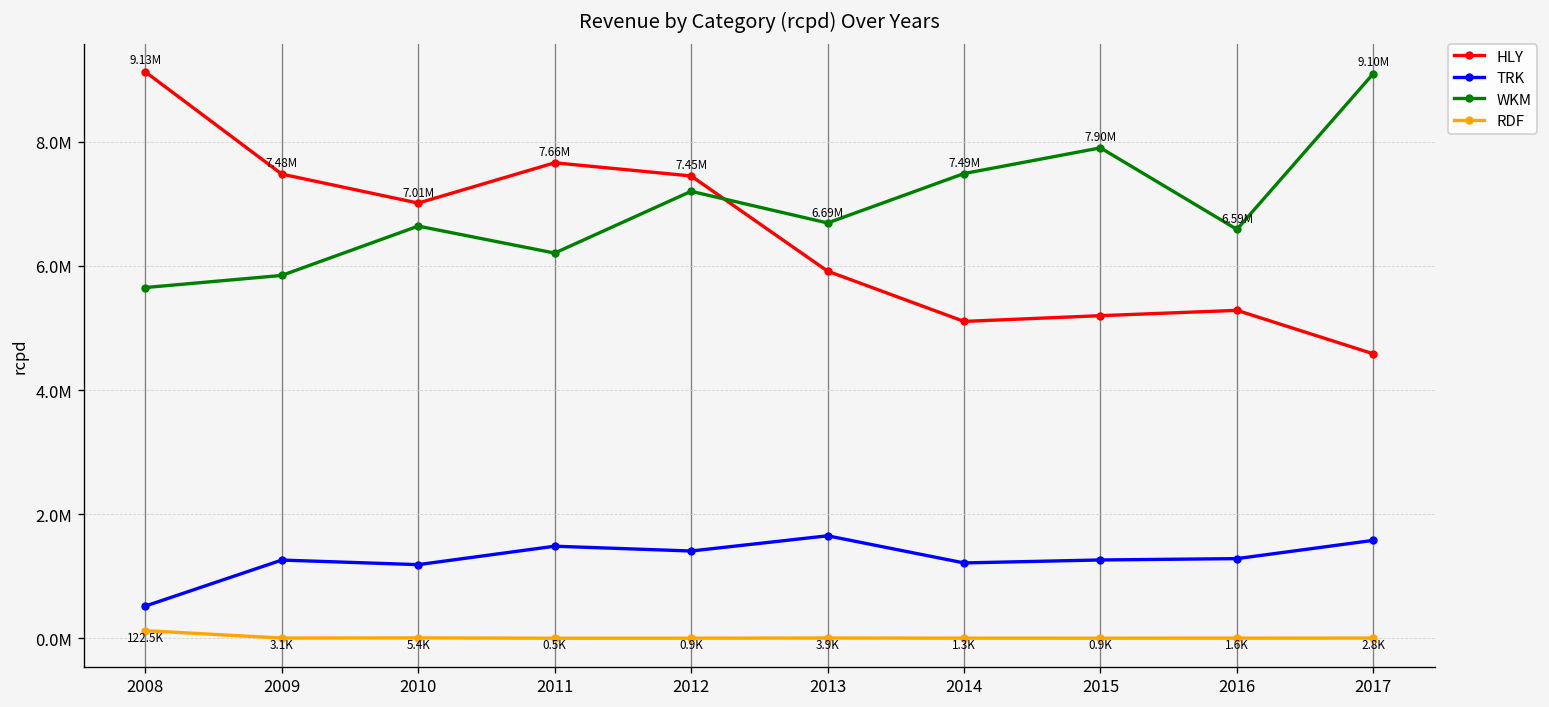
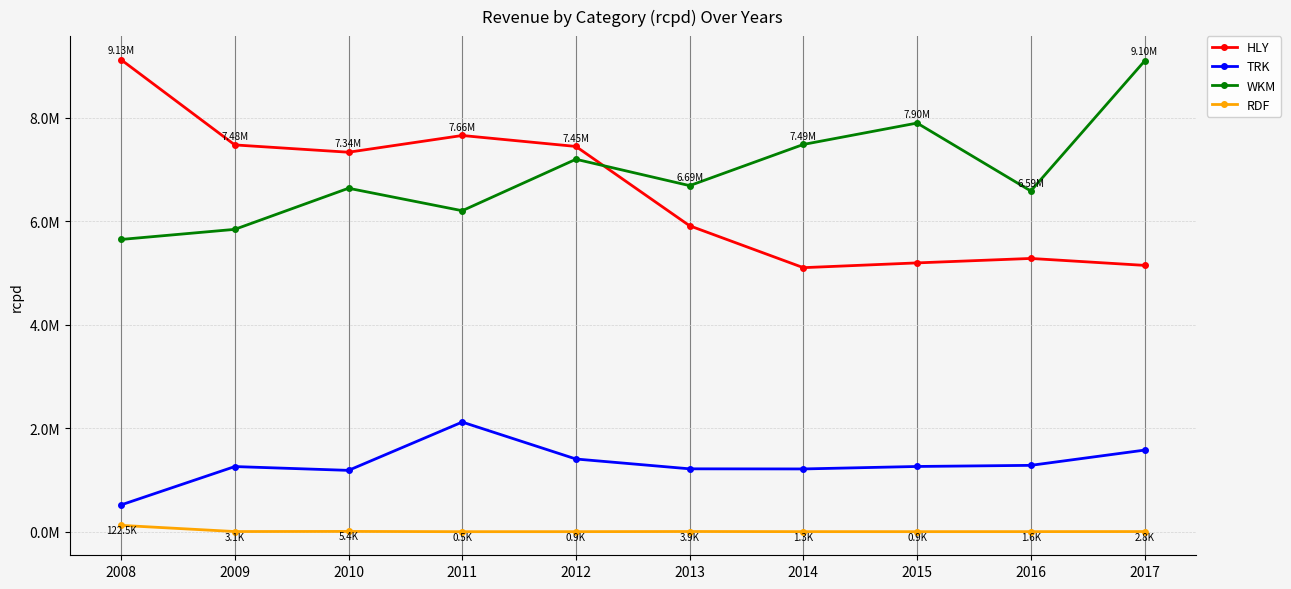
  {
    "HLY": {
      "2008": "9.13M",
      "2009": "7.48M",
-     "2010": "7.01M",
+     "2010": "7.34M",
      "2011": "7.66M",
      "2012": "7.45M",
-     "2017": "4600000"
+     "2017": "5100000"
    },
    "TRK": {
      "2008": "500000",
      "2009": "1300000",
      "2010": "1200000",
-     "2011": "1500000",
+     "2011": "2100000",
      "2012": "1400000",
-     "2013": "1700000",
+     "2013": "1200000",
      "2014": "1200000",
      "2015": "1300000",
      "2016": "1300000",
      "2017": "1600000"
    },
    "WKM": {
      "2013": "6.69M",
      "2014": "7.49M",
      "2015": "7.90M",
      "2016": "6.59M",
      "2017": "9.10M"
    },
    "RDF": {
      "2008": "122.5K",
      "2009": "3.1K",
      "2010": "5.4K",
      "2011": "0.5K",
      "2012": "0.9K",
      "2013": "3.9K",
      "2014": "1.3K",
      "2015": "0.9K",
      "2016": "1.6K",
      "2017": "2.8K"
    }
  }
